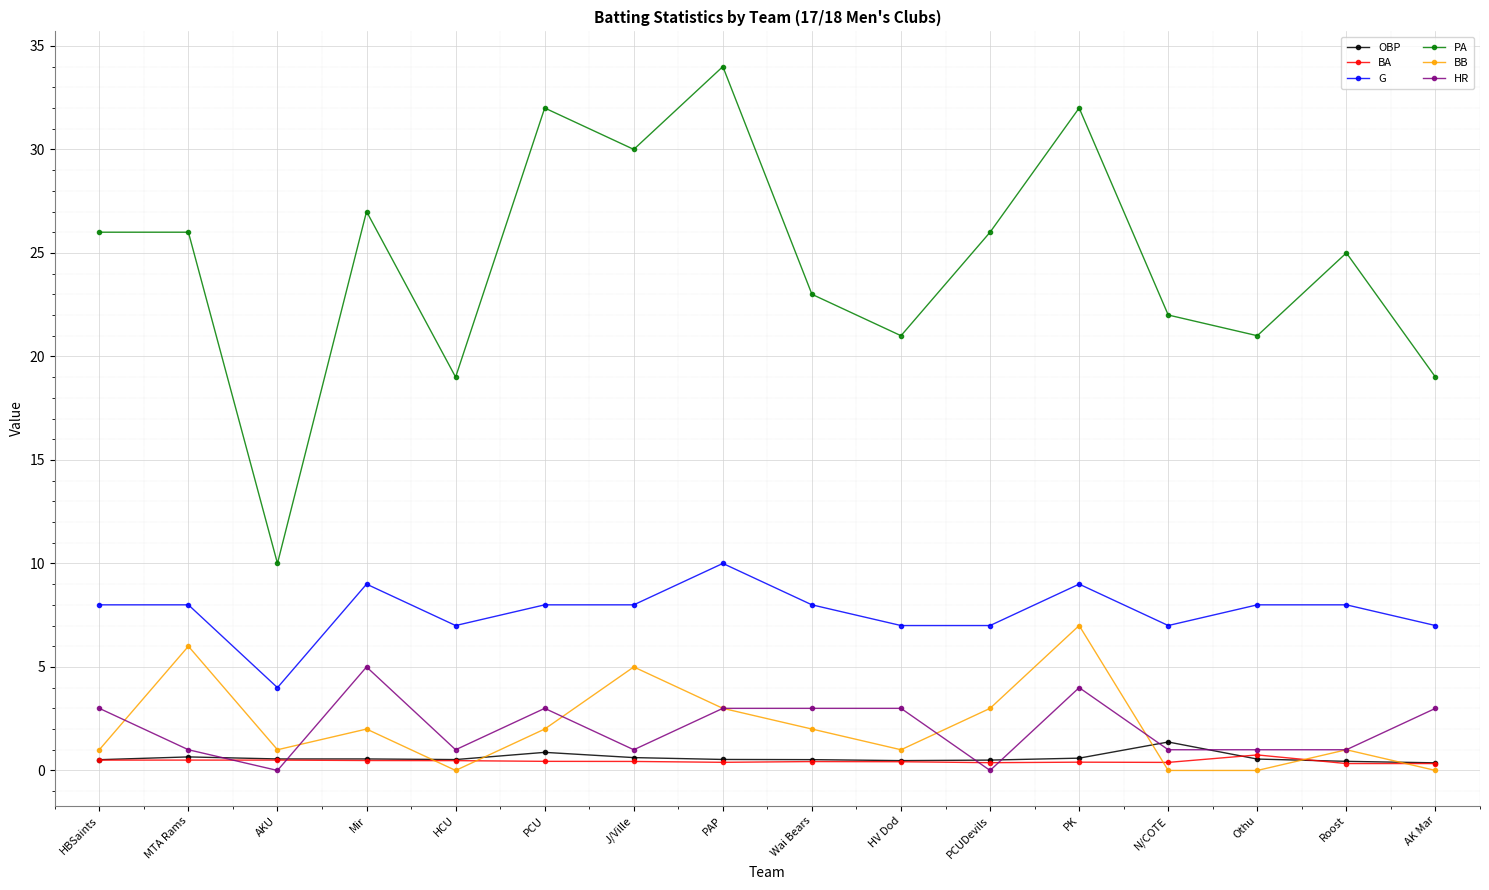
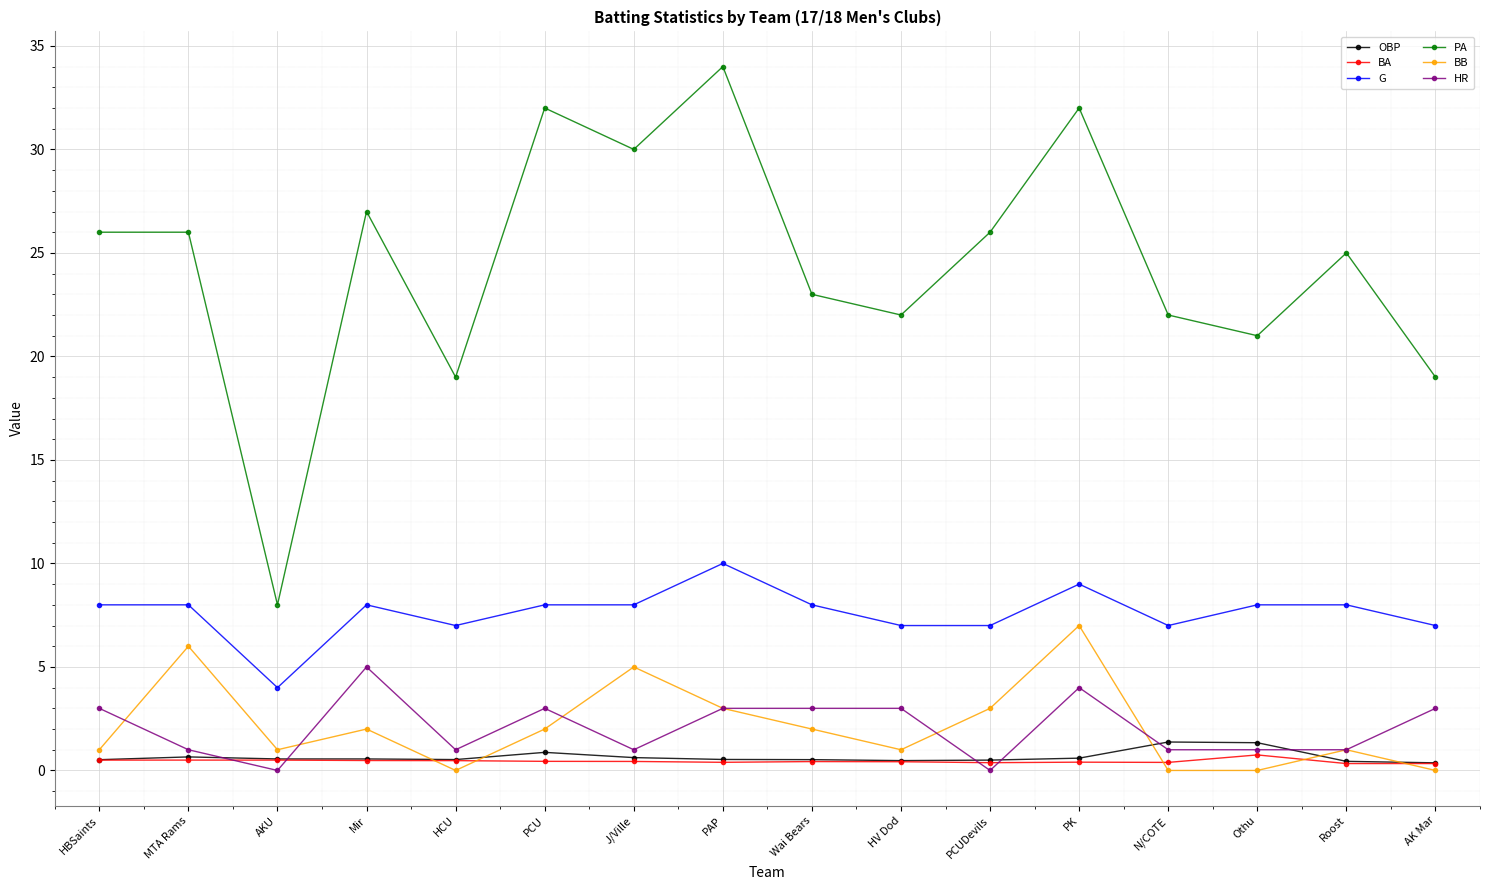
  {
    "OBP": {
      "MTA Rams": 0.7,
      "PCU": 0.9,
      "J/Ville": 0.6,
      "PAP": 0.5,
      "PCUDevils": 0.5,
      "PK": 0.6,
      "N/COTE": 1.4,
-     "Othu": 0.6
+     "Othu": 1.3
    },
    "BA": {
      "MTA Rams": 0.5,
      "PCU": 0.4,
      "J/Ville": 0.4,
      "PAP": 0.4,
      "PCUDevils": 0.4,
      "PK": 0.4,
      "N/COTE": 0.4,
      "Othu": 0.8
    },
    "G": {
      "HBSaints": 8,
      "MTA Rams": 8,
      "AKU": 4,
-     "Mir": 9,
+     "Mir": 8,
      "HCU": 7,
      "PCU": 8,
      "J/Ville": 8,
      "PAP": 10,
      "Wai Bears": 8,
      "HV Dod": 7,
      "PCUDevils": 7,
      "PK": 9,
      "N/COTE": 7,
      "Othu": 8,
      "Roost": 8,
      "AK Mar": 7
    },
    "PA": {
      "HBSaints": 26,
      "MTA Rams": 26,
-     "AKU": 10,
+     "AKU": 8,
      "Mir": 27,
      "HCU": 19,
      "PCU": 32,
      "J/Ville": 30,
      "PAP": 34,
      "Wai Bears": 23,
-     "HV Dod": 21,
+     "HV Dod": 22,
      "PCUDevils": 26,
      "PK": 32,
      "N/COTE": 22,
      "Othu": 21,
      "Roost": 25,
      "AK Mar": 19
    },
    "BB": {
      "HBSaints": 1.0,
      "MTA Rams": 6.0,
      "AKU": 1.0,
      "Mir": 2.0,
      "HCU": 0.0,
      "PCU": 2.0,
      "J/Ville": 5.0,
      "Wai Bears": 2.0,
      "HV Dod": 1.0,
      "PCUDevils": 3.0,
      "PK": 7.0,
      "N/COTE": 0.0,
      "Othu": 0.0,
      "AK Mar": 0.0
    },
    "HR": {
      "HBSaints": 3.0,
      "MTA Rams": 1.0,
      "AKU": 0.0,
      "Mir": 5.0,
      "HCU": 1.0,
      "PCU": 3.0,
      "J/Ville": 1.0,
      "Wai Bears": 3.0,
      "HV Dod": 3.0,
      "PCUDevils": 0.0,
      "PK": 4.0,
      "N/COTE": 1.0,
      "Othu": 1.0,
      "AK Mar": 3.0
    }
  }
